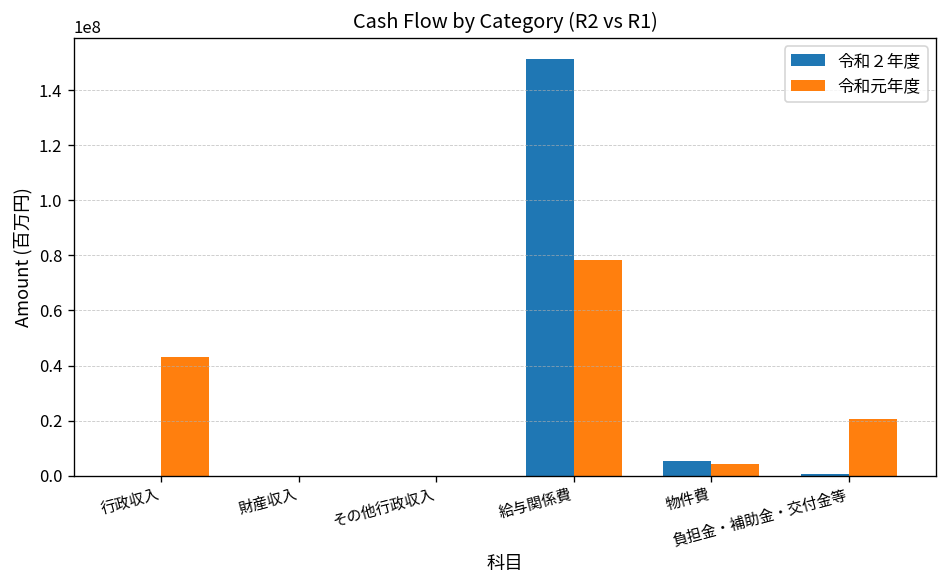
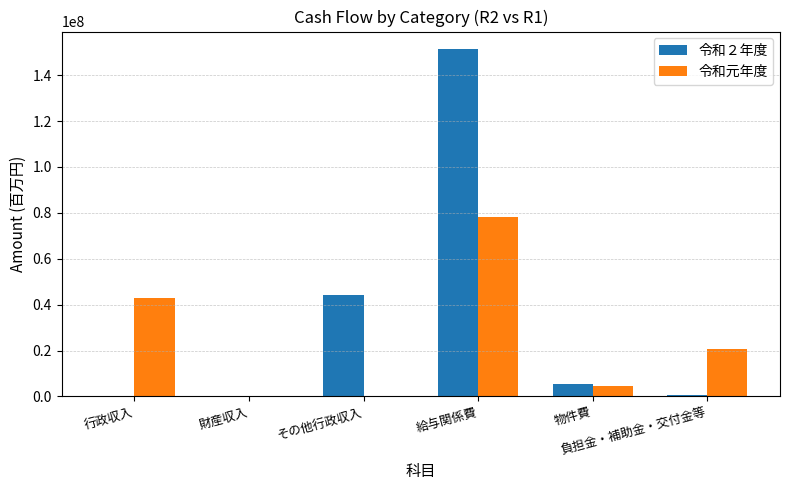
  {
    "令和２年度": {
-     "その他行政収入": 0,
+     "その他行政収入": 44000000,
      "給与関係費": 151000000,
      "物件費": 5000000
    },
    "令和元年度": {
      "行政収入": 43000000,
      "財産収入": 0,
      "その他行政収入": 0,
      "給与関係費": 78000000,
      "物件費": 4000000,
      "負担金・補助金・交付金等": 21000000
    }
  }
